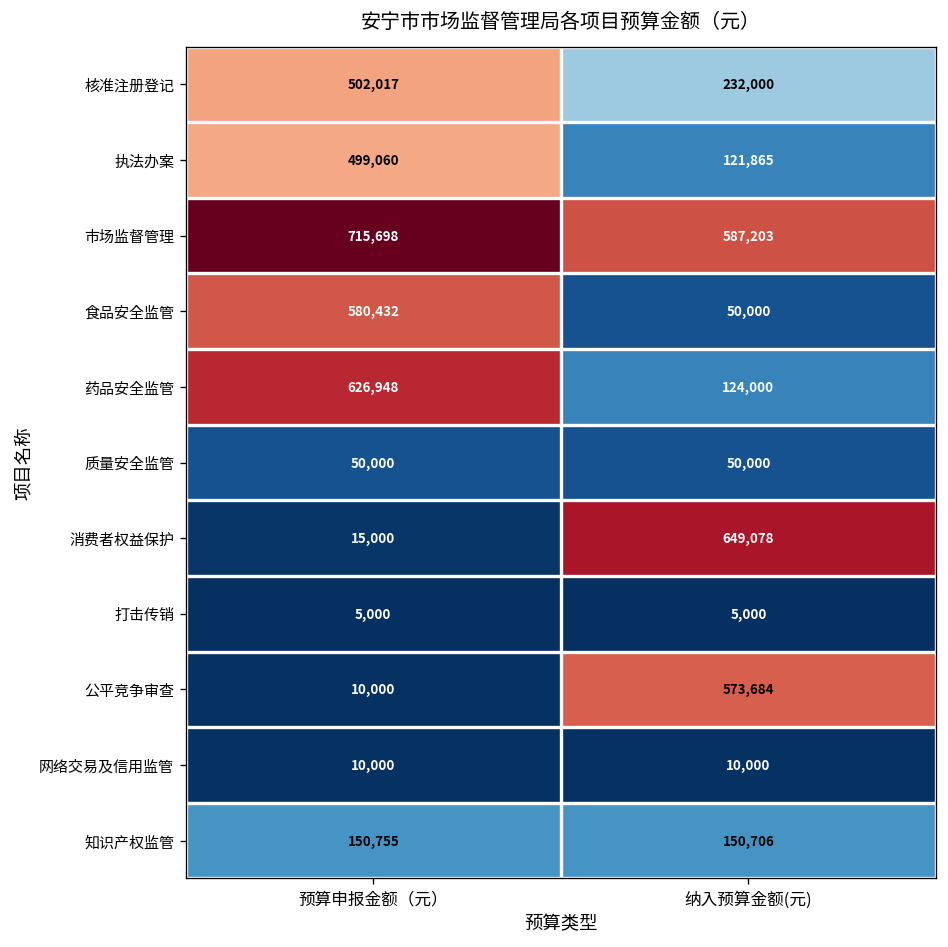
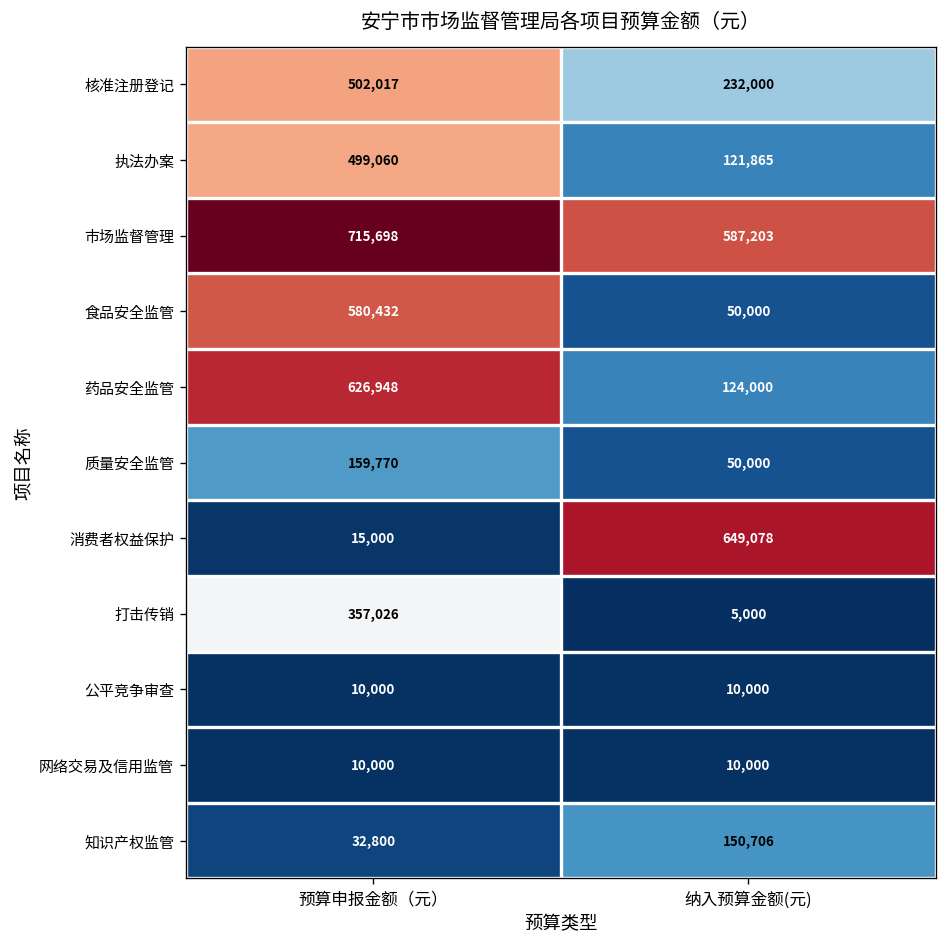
  {
    "核准注册登记": {
      "预算申报金额（元）": "502,017",
      "纳入预算金额(元)": "232,000"
    },
    "执法办案": {
      "预算申报金额（元）": "499,060",
      "纳入预算金额(元)": "121,865"
    },
    "市场监督管理": {
      "预算申报金额（元）": "715,698",
      "纳入预算金额(元)": "587,203"
    },
    "食品安全监管": {
      "预算申报金额（元）": "580,432",
      "纳入预算金额(元)": "50,000"
    },
    "药品安全监管": {
      "预算申报金额（元）": "626,948",
      "纳入预算金额(元)": "124,000"
    },
    "质量安全监管": {
-     "预算申报金额（元）": "50,000",
+     "预算申报金额（元）": "159,770",
      "纳入预算金额(元)": "50,000"
    },
    "消费者权益保护": {
      "预算申报金额（元）": "15,000",
      "纳入预算金额(元)": "649,078"
    },
    "打击传销": {
-     "预算申报金额（元）": "5,000",
+     "预算申报金额（元）": "357,026",
      "纳入预算金额(元)": "5,000"
    },
    "公平竞争审查": {
      "预算申报金额（元）": "10,000",
-     "纳入预算金额(元)": "573,684"
+     "纳入预算金额(元)": "10,000"
    },
    "网络交易及信用监管": {
      "预算申报金额（元）": "10,000",
      "纳入预算金额(元)": "10,000"
    },
    "知识产权监管": {
-     "预算申报金额（元）": "150,755",
+     "预算申报金额（元）": "32,800",
      "纳入预算金额(元)": "150,706"
    }
  }
